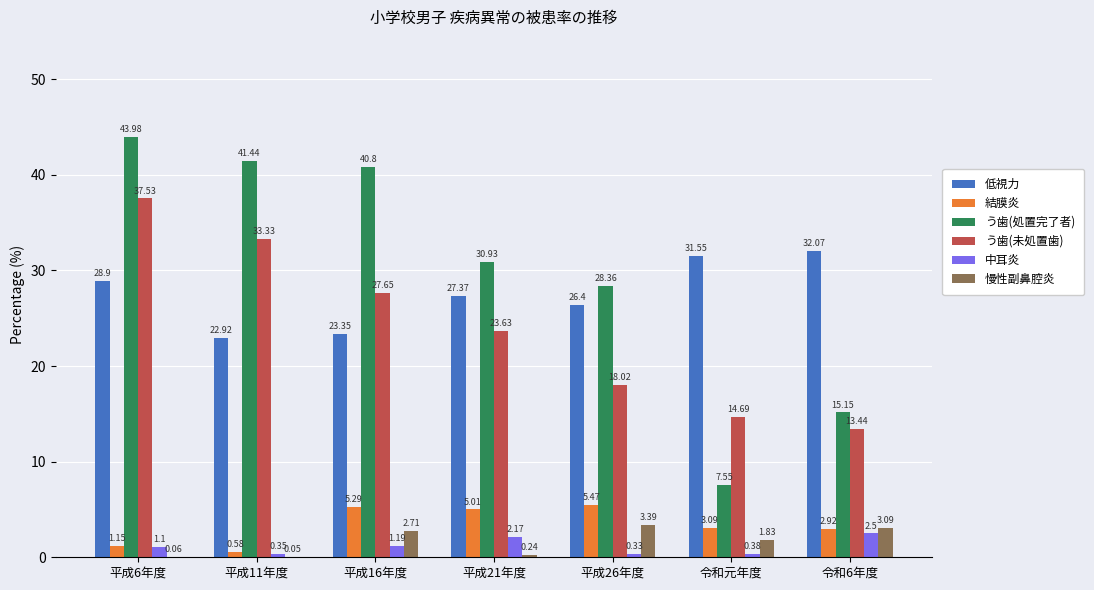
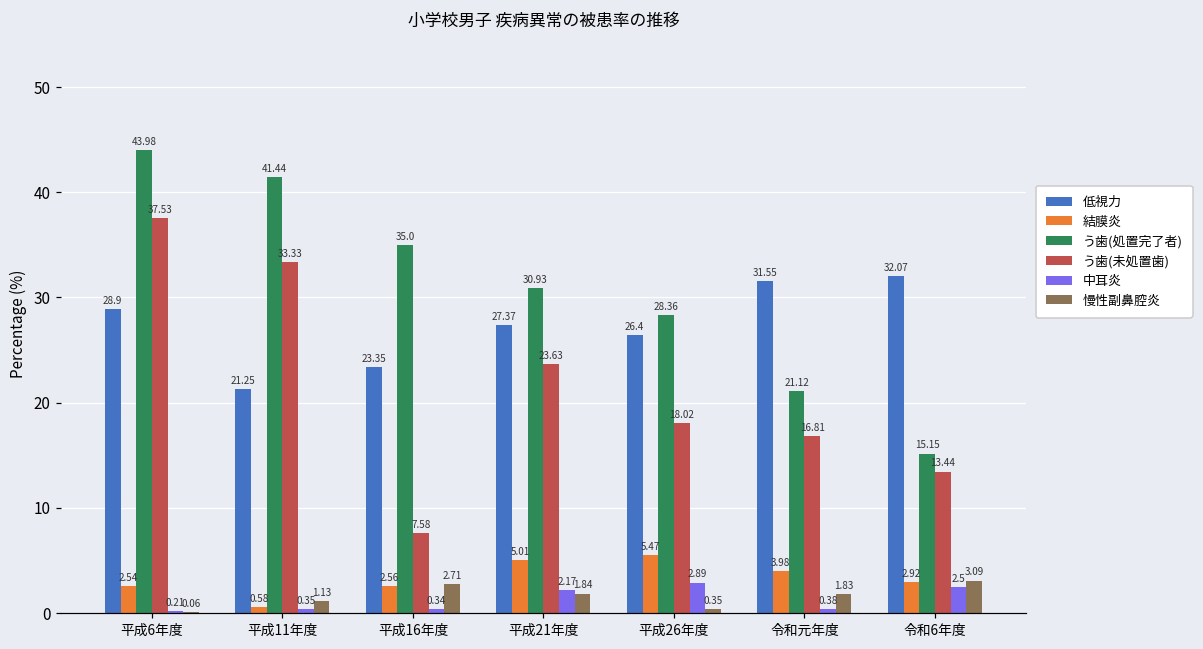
  {
    "低視力": {
      "平成6年度": 28.9,
-     "平成11年度": 22.92,
+     "平成11年度": 21.25,
      "平成16年度": 23.35,
      "平成21年度": 27.37,
      "平成26年度": 26.4,
      "令和元年度": 31.55,
      "令和6年度": 32.07
    },
    "結膜炎": {
-     "平成6年度": 1.15,
+     "平成6年度": 2.54,
      "平成11年度": 0.58,
-     "平成16年度": 5.29,
+     "平成16年度": 2.56,
      "平成21年度": 5.01,
      "平成26年度": 5.47,
-     "令和元年度": 3.09,
+     "令和元年度": 3.98,
      "令和6年度": 2.92
    },
    "う歯(処置完了者)": {
      "平成6年度": 43.98,
      "平成11年度": 41.44,
-     "平成16年度": 40.8,
+     "平成16年度": 35.0,
      "平成21年度": 30.93,
      "平成26年度": 28.36,
-     "令和元年度": 7.55,
+     "令和元年度": 21.12,
      "令和6年度": 15.15
    },
    "う歯(未処置歯)": {
      "平成6年度": 37.53,
      "平成11年度": 33.33,
-     "平成16年度": 27.65,
+     "平成16年度": 7.58,
      "平成21年度": 23.63,
      "平成26年度": 18.02,
-     "令和元年度": 14.69,
+     "令和元年度": 16.81,
      "令和6年度": 13.44
    },
    "中耳炎": {
-     "平成6年度": 1.1,
+     "平成6年度": 0.21,
      "平成11年度": 0.35,
-     "平成16年度": 1.19,
+     "平成16年度": 0.34,
      "平成21年度": 2.17,
-     "平成26年度": 0.33,
+     "平成26年度": 2.89,
      "令和元年度": 0.38,
      "令和6年度": 2.5
    },
    "慢性副鼻腔炎": {
-     "平成11年度": 0.05,
+     "平成11年度": 1.13,
      "平成16年度": 2.71,
-     "平成21年度": 0.24,
-     "平成26年度": 3.39,
+     "平成21年度": 1.84,
+     "平成26年度": 0.35,
      "令和元年度": 1.83,
      "令和6年度": 3.09
    }
  }
